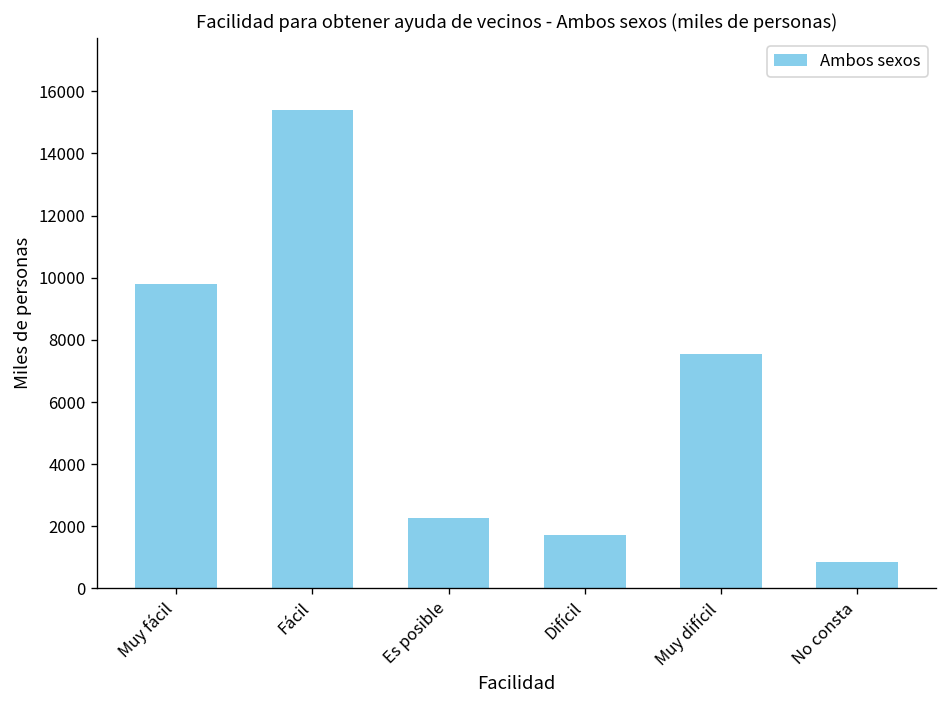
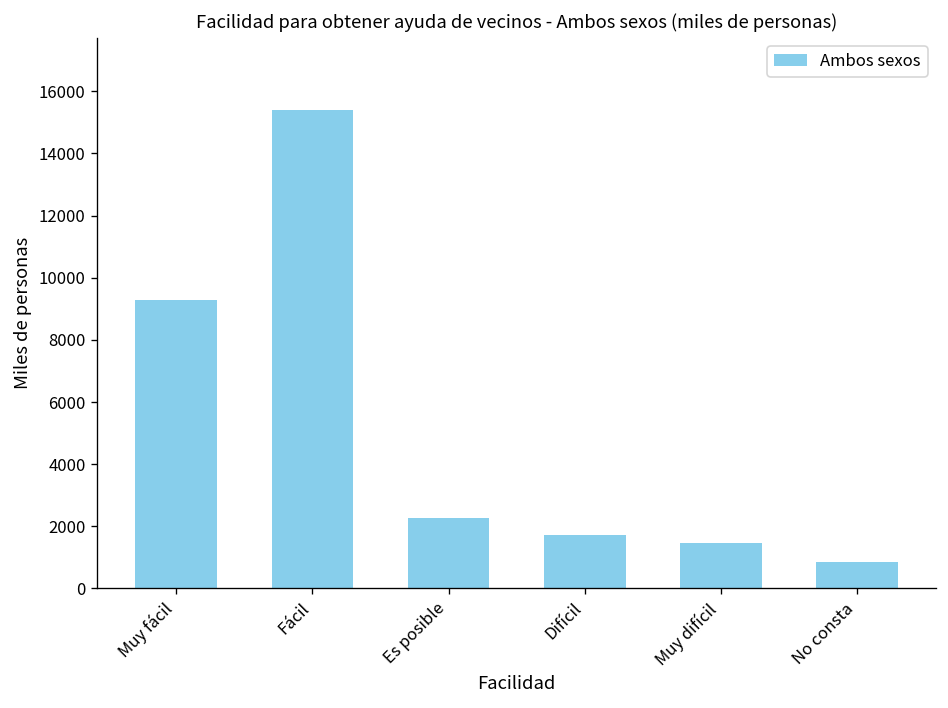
  {
-   "Muy fácil": 9800,
+   "Muy fácil": 9300,
    "Fácil": 15400,
    "Es posible": 2300,
    "Difícil": 1700,
-   "Muy difícil": 7600,
+   "Muy difícil": 1500,
    "No consta": 800
  }
